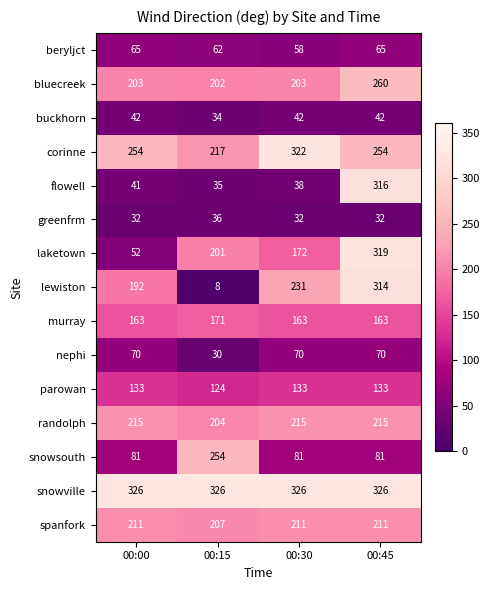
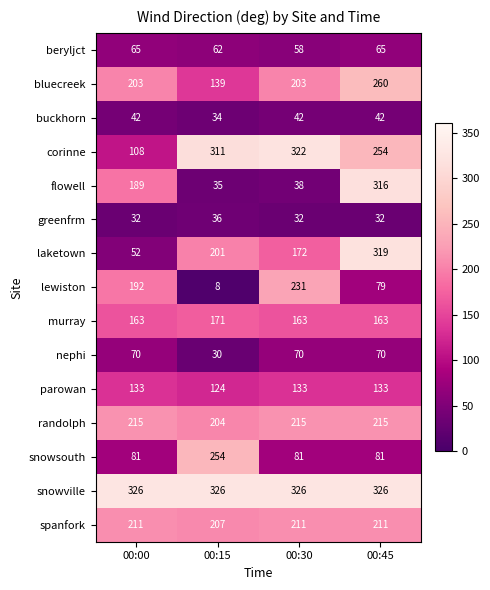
  {
    "beryljct": {
      "00:00": 65,
      "00:15": 62,
      "00:30": 58,
      "00:45": 65
    },
    "bluecreek": {
      "00:00": 203,
-     "00:15": 202,
+     "00:15": 139,
      "00:30": 203,
      "00:45": 260
    },
    "buckhorn": {
      "00:00": 42,
      "00:15": 34,
      "00:30": 42,
      "00:45": 42
    },
    "corinne": {
-     "00:00": 254,
-     "00:15": 217,
+     "00:00": 108,
+     "00:15": 311,
      "00:30": 322,
      "00:45": 254
    },
    "flowell": {
-     "00:00": 41,
+     "00:00": 189,
      "00:15": 35,
      "00:30": 38,
      "00:45": 316
    },
    "greenfrm": {
      "00:00": 32,
      "00:15": 36,
      "00:30": 32,
      "00:45": 32
    },
    "laketown": {
      "00:00": 52,
      "00:15": 201,
      "00:30": 172,
      "00:45": 319
    },
    "lewiston": {
      "00:00": 192,
      "00:15": 8,
      "00:30": 231,
-     "00:45": 314
+     "00:45": 79
    },
    "murray": {
      "00:00": 163,
      "00:15": 171,
      "00:30": 163,
      "00:45": 163
    },
    "nephi": {
      "00:00": 70,
      "00:15": 30,
      "00:30": 70,
      "00:45": 70
    },
    "parowan": {
      "00:00": 133,
      "00:15": 124,
      "00:30": 133,
      "00:45": 133
    },
    "randolph": {
      "00:00": 215,
      "00:15": 204,
      "00:30": 215,
      "00:45": 215
    },
    "snowsouth": {
      "00:00": 81,
      "00:15": 254,
      "00:30": 81,
      "00:45": 81
    },
    "snowville": {
      "00:00": 326,
      "00:15": 326,
      "00:30": 326,
      "00:45": 326
    },
    "spanfork": {
      "00:00": 211,
      "00:15": 207,
      "00:30": 211,
      "00:45": 211
    }
  }
